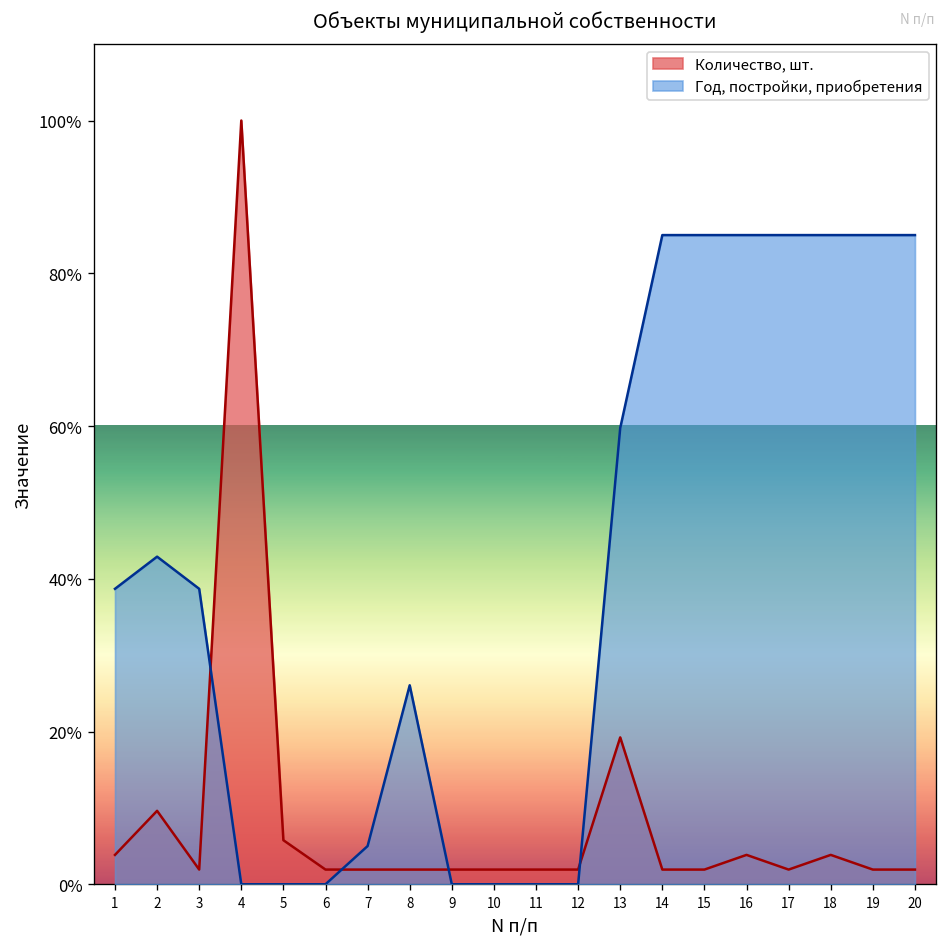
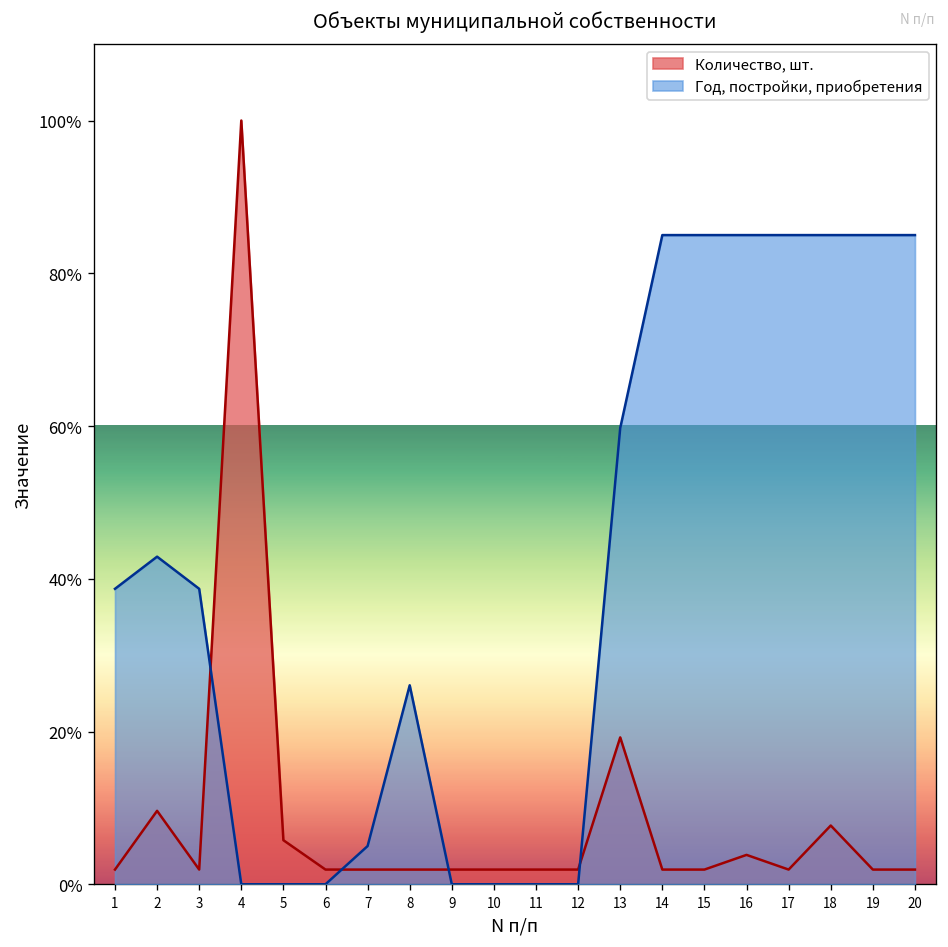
  {
    "Количество, шт.": {
-     "1": "4%",
+     "1": "2%",
      "2": "10%",
      "3": "2%",
      "4": "100%",
      "5": "6%",
      "6": "2%",
      "7": "2%",
      "8": "2%",
      "9": "2%",
      "10": "2%",
      "11": "2%",
      "12": "2%",
      "13": "19%",
      "14": "2%",
      "15": "2%",
      "16": "4%",
      "17": "2%",
-     "18": "4%",
+     "18": "8%",
      "19": "2%",
      "20": "2%"
    },
    "Год, постройки, приобретения": {
      "1": "39%",
      "2": "43%",
      "3": "39%",
      "4": "0%",
      "5": "0%",
      "6": "0%",
      "7": "5%",
      "8": "26%",
      "9": "0%",
      "10": "0%",
      "11": "0%",
      "12": "0%",
      "13": "60%",
      "14": "85%",
      "15": "85%",
      "16": "85%",
      "17": "85%",
      "18": "85%",
      "19": "85%",
      "20": "85%"
    }
  }
